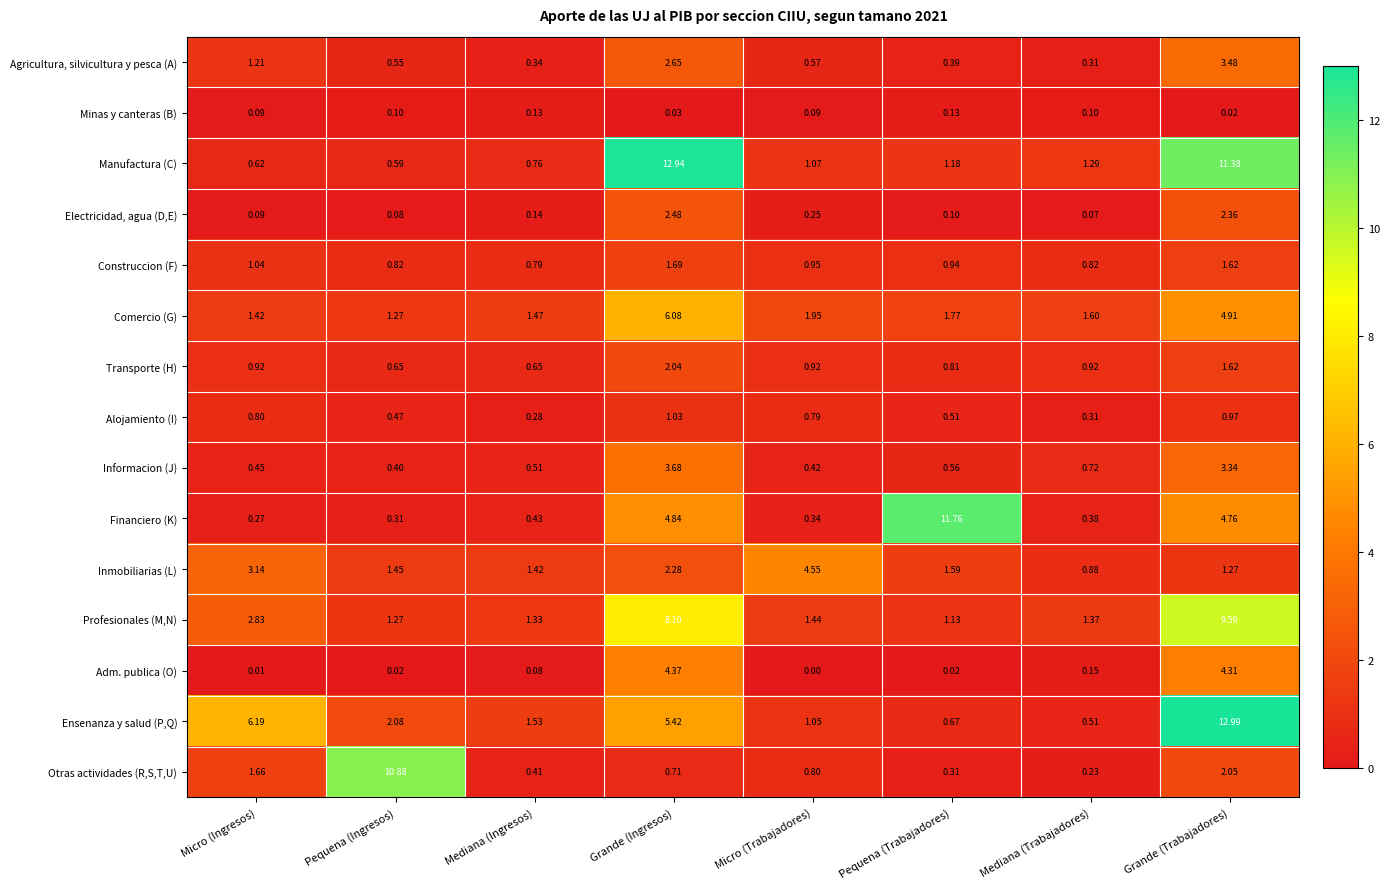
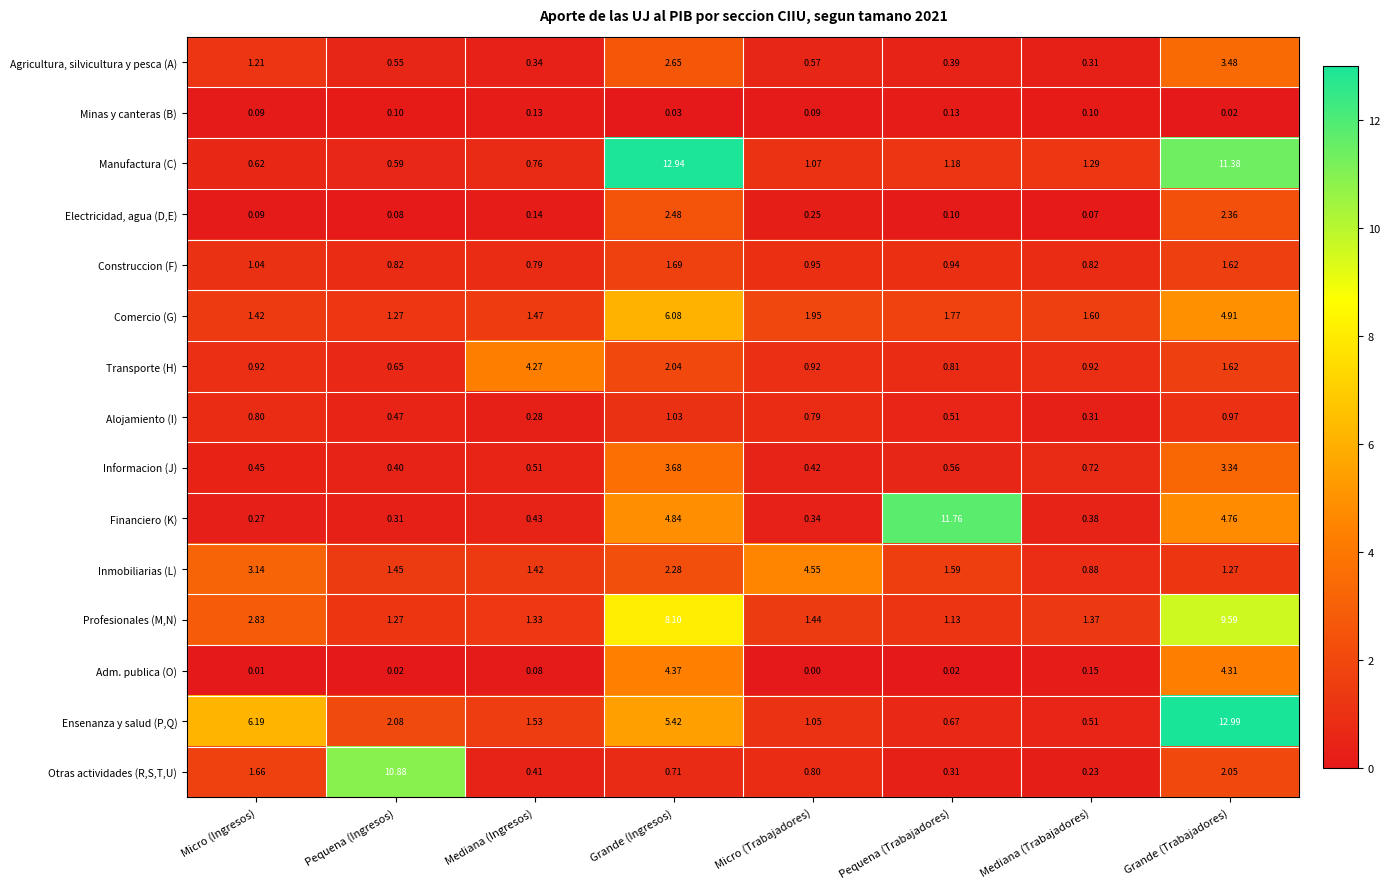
  {
    "Agricultura, silvicultura y pesca (A)": {
      "Micro (Ingresos)": 1.21,
      "Pequena (Ingresos)": 0.55,
      "Mediana (Ingresos)": 0.34,
      "Grande (Ingresos)": 2.65,
      "Micro (Trabajadores)": 0.57,
      "Pequena (Trabajadores)": 0.39,
      "Mediana (Trabajadores)": 0.31,
      "Grande (Trabajadores)": 3.48
    },
    "Minas y canteras (B)": {
      "Micro (Ingresos)": 0.09,
      "Pequena (Ingresos)": 0.10,
      "Mediana (Ingresos)": 0.13,
      "Grande (Ingresos)": 0.03,
      "Micro (Trabajadores)": 0.09,
      "Pequena (Trabajadores)": 0.13,
      "Mediana (Trabajadores)": 0.10,
      "Grande (Trabajadores)": 0.02
    },
    "Manufactura (C)": {
      "Micro (Ingresos)": 0.62,
      "Pequena (Ingresos)": 0.59,
      "Mediana (Ingresos)": 0.76,
      "Grande (Ingresos)": 12.94,
      "Micro (Trabajadores)": 1.07,
      "Pequena (Trabajadores)": 1.18,
      "Mediana (Trabajadores)": 1.29,
      "Grande (Trabajadores)": 11.38
    },
    "Electricidad, agua (D,E)": {
      "Micro (Ingresos)": 0.09,
      "Pequena (Ingresos)": 0.08,
      "Mediana (Ingresos)": 0.14,
      "Grande (Ingresos)": 2.48,
      "Micro (Trabajadores)": 0.25,
      "Pequena (Trabajadores)": 0.10,
      "Mediana (Trabajadores)": 0.07,
      "Grande (Trabajadores)": 2.36
    },
    "Construccion (F)": {
      "Micro (Ingresos)": 1.04,
      "Pequena (Ingresos)": 0.82,
      "Mediana (Ingresos)": 0.79,
      "Grande (Ingresos)": 1.69,
      "Micro (Trabajadores)": 0.95,
      "Pequena (Trabajadores)": 0.94,
      "Mediana (Trabajadores)": 0.82,
      "Grande (Trabajadores)": 1.62
    },
    "Comercio (G)": {
      "Micro (Ingresos)": 1.42,
      "Pequena (Ingresos)": 1.27,
      "Mediana (Ingresos)": 1.47,
      "Grande (Ingresos)": 6.08,
      "Micro (Trabajadores)": 1.95,
      "Pequena (Trabajadores)": 1.77,
      "Mediana (Trabajadores)": 1.60,
      "Grande (Trabajadores)": 4.91
    },
    "Transporte (H)": {
      "Micro (Ingresos)": 0.92,
      "Pequena (Ingresos)": 0.65,
-     "Mediana (Ingresos)": 0.65,
+     "Mediana (Ingresos)": 4.27,
      "Grande (Ingresos)": 2.04,
      "Micro (Trabajadores)": 0.92,
      "Pequena (Trabajadores)": 0.81,
      "Mediana (Trabajadores)": 0.92,
      "Grande (Trabajadores)": 1.62
    },
    "Alojamiento (I)": {
      "Micro (Ingresos)": 0.80,
      "Pequena (Ingresos)": 0.47,
      "Mediana (Ingresos)": 0.28,
      "Grande (Ingresos)": 1.03,
      "Micro (Trabajadores)": 0.79,
      "Pequena (Trabajadores)": 0.51,
      "Mediana (Trabajadores)": 0.31,
      "Grande (Trabajadores)": 0.97
    },
    "Informacion (J)": {
      "Micro (Ingresos)": 0.45,
      "Pequena (Ingresos)": 0.40,
      "Mediana (Ingresos)": 0.51,
      "Grande (Ingresos)": 3.68,
      "Micro (Trabajadores)": 0.42,
      "Pequena (Trabajadores)": 0.56,
      "Mediana (Trabajadores)": 0.72,
      "Grande (Trabajadores)": 3.34
    },
    "Financiero (K)": {
      "Micro (Ingresos)": 0.27,
      "Pequena (Ingresos)": 0.31,
      "Mediana (Ingresos)": 0.43,
      "Grande (Ingresos)": 4.84,
      "Micro (Trabajadores)": 0.34,
      "Pequena (Trabajadores)": 11.76,
      "Mediana (Trabajadores)": 0.38,
      "Grande (Trabajadores)": 4.76
    },
    "Inmobiliarias (L)": {
      "Micro (Ingresos)": 3.14,
      "Pequena (Ingresos)": 1.45,
      "Mediana (Ingresos)": 1.42,
      "Grande (Ingresos)": 2.28,
      "Micro (Trabajadores)": 4.55,
      "Pequena (Trabajadores)": 1.59,
      "Mediana (Trabajadores)": 0.88,
      "Grande (Trabajadores)": 1.27
    },
    "Profesionales (M,N)": {
      "Micro (Ingresos)": 2.83,
      "Pequena (Ingresos)": 1.27,
      "Mediana (Ingresos)": 1.33,
      "Grande (Ingresos)": 8.10,
      "Micro (Trabajadores)": 1.44,
      "Pequena (Trabajadores)": 1.13,
      "Mediana (Trabajadores)": 1.37,
      "Grande (Trabajadores)": 9.59
    },
    "Adm. publica (O)": {
      "Micro (Ingresos)": 0.01,
      "Pequena (Ingresos)": 0.02,
      "Mediana (Ingresos)": 0.08,
      "Grande (Ingresos)": 4.37,
      "Micro (Trabajadores)": 0.00,
      "Pequena (Trabajadores)": 0.02,
      "Mediana (Trabajadores)": 0.15,
      "Grande (Trabajadores)": 4.31
    },
    "Ensenanza y salud (P,Q)": {
      "Micro (Ingresos)": 6.19,
      "Pequena (Ingresos)": 2.08,
      "Mediana (Ingresos)": 1.53,
      "Grande (Ingresos)": 5.42,
      "Micro (Trabajadores)": 1.05,
      "Pequena (Trabajadores)": 0.67,
      "Mediana (Trabajadores)": 0.51,
      "Grande (Trabajadores)": 12.99
    },
    "Otras actividades (R,S,T,U)": {
      "Micro (Ingresos)": 1.66,
      "Pequena (Ingresos)": 10.88,
      "Mediana (Ingresos)": 0.41,
      "Grande (Ingresos)": 0.71,
      "Micro (Trabajadores)": 0.80,
      "Pequena (Trabajadores)": 0.31,
      "Mediana (Trabajadores)": 0.23,
      "Grande (Trabajadores)": 2.05
    }
  }
